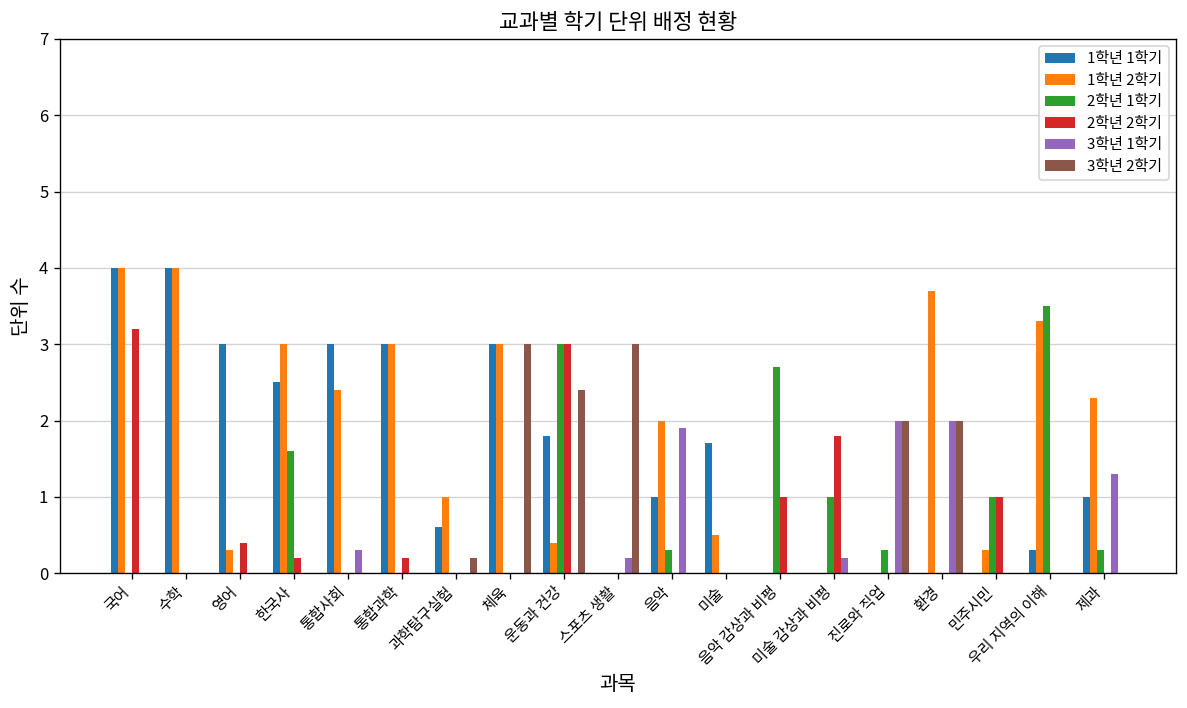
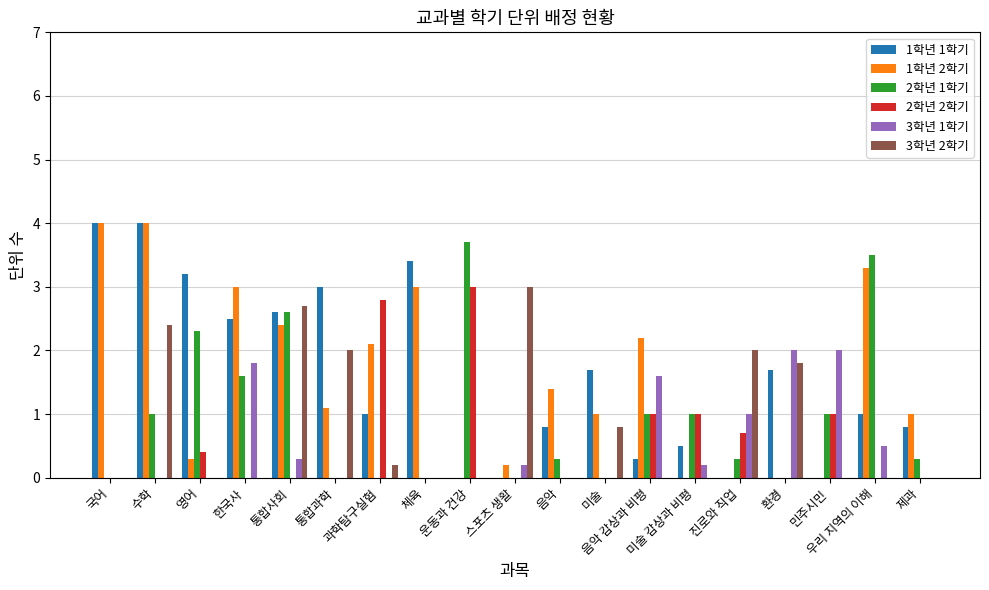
  {
    "1학년 1학기": {
      "국어": 4.0,
      "수학": 4.0,
-     "영어": 3.0,
+     "영어": 3.2,
      "한국사": 2.5,
-     "통합사회": 3.0,
+     "통합사회": 2.6,
      "통합과학": 3.0,
-     "과학탐구실험": 0.6,
-     "체육": 3.0,
-     "운동과 건강": 1.8,
+     "과학탐구실험": 1.0,
+     "체육": 3.4,
+     "운동과 건강": 0.0,
      "스포츠 생활": 0.0,
-     "음악": 1.0,
+     "음악": 0.8,
      "미술": 1.7,
-     "음악 감상과 비평": 0.0,
-     "미술 감상과 비평": 0.0,
+     "음악 감상과 비평": 0.3,
+     "미술 감상과 비평": 0.5,
      "진로와 직업": 0.0,
-     "환경": 0.0,
+     "환경": 1.7,
      "민주시민": 0.0,
-     "우리 지역의 이해": 0.3,
-     "제과": 1.0
+     "우리 지역의 이해": 1.0,
+     "제과": 0.8
    },
    "1학년 2학기": {
      "국어": 4.0,
      "수학": 4.0,
      "영어": 0.3,
      "한국사": 3.0,
      "통합사회": 2.4,
-     "통합과학": 3.0,
-     "과학탐구실험": 1.0,
+     "통합과학": 1.1,
+     "과학탐구실험": 2.1,
      "체육": 3.0,
-     "운동과 건강": 0.4,
-     "스포츠 생활": 0.0,
-     "음악": 2.0,
-     "미술": 0.5,
-     "음악 감상과 비평": 0.0,
+     "운동과 건강": 0.0,
+     "스포츠 생활": 0.2,
+     "음악": 1.4,
+     "미술": 1.0,
+     "음악 감상과 비평": 2.2,
      "미술 감상과 비평": 0.0,
      "진로와 직업": 0.0,
-     "환경": 3.7,
-     "민주시민": 0.3,
+     "환경": 0.0,
+     "민주시민": 0.0,
      "우리 지역의 이해": 3.3,
-     "제과": 2.3
+     "제과": 1.0
    },
    "2학년 1학기": {
      "국어": 0.0,
-     "수학": 0,
-     "영어": 0.0,
+     "수학": 1,
+     "영어": 2.3,
      "한국사": 1.6,
-     "통합사회": 0.0,
+     "통합사회": 2.6,
      "통합과학": 0.0,
      "과학탐구실험": 0.0,
      "체육": 0.0,
-     "운동과 건강": 3.0,
+     "운동과 건강": 3.7,
      "스포츠 생활": 0.0,
      "음악": 0.3,
      "미술": 0.0,
-     "음악 감상과 비평": 2.7,
+     "음악 감상과 비평": 1.0,
      "미술 감상과 비평": 1.0,
      "진로와 직업": 0.3,
      "환경": 0.0,
      "민주시민": 1.0,
      "우리 지역의 이해": 3.5,
      "제과": 0.3
    },
    "2학년 2학기": {
-     "국어": 3.2,
+     "국어": 0.0,
      "수학": 0.0,
      "영어": 0.4,
-     "한국사": 0.2,
+     "한국사": 0.0,
      "통합사회": 0.0,
-     "통합과학": 0.2,
-     "과학탐구실험": 0.0,
+     "통합과학": 0.0,
+     "과학탐구실험": 2.8,
      "체육": 0.0,
      "운동과 건강": 3.0,
      "스포츠 생활": 0.0,
      "음악": 0.0,
      "미술": 0.0,
      "음악 감상과 비평": 1.0,
-     "미술 감상과 비평": 1.8,
-     "진로와 직업": 0.0,
+     "미술 감상과 비평": 1.0,
+     "진로와 직업": 0.7,
      "환경": 0.0,
      "민주시민": 1.0,
      "우리 지역의 이해": 0.0,
      "제과": 0.0
    },
    "3학년 1학기": {
      "국어": 0.0,
      "수학": 0.0,
      "영어": 0.0,
-     "한국사": 0.0,
+     "한국사": 1.8,
      "통합사회": 0.3,
      "통합과학": 0.0,
      "과학탐구실험": 0.0,
      "체육": 0.0,
      "운동과 건강": 0.0,
      "스포츠 생활": 0.2,
-     "음악": 1.9,
+     "음악": 0.0,
      "미술": 0.0,
-     "음악 감상과 비평": 0.0,
+     "음악 감상과 비평": 1.6,
      "미술 감상과 비평": 0.2,
-     "진로와 직업": 2,
+     "진로와 직업": 1,
      "환경": 2.0,
-     "민주시민": 0,
-     "우리 지역의 이해": 0.0,
-     "제과": 1.3
+     "민주시민": 2,
+     "우리 지역의 이해": 0.5,
+     "제과": 0.0
    },
    "3학년 2학기": {
      "국어": 0.0,
-     "수학": 0.0,
+     "수학": 2.4,
      "영어": 0.0,
      "한국사": 0.0,
-     "통합사회": 0.0,
-     "통합과학": 0,
+     "통합사회": 2.7,
+     "통합과학": 2,
      "과학탐구실험": 0.2,
-     "체육": 3,
-     "운동과 건강": 2.4,
+     "체육": 0,
+     "운동과 건강": 0.0,
      "스포츠 생활": 3.0,
      "음악": 0.0,
-     "미술": 0.0,
+     "미술": 0.8,
      "음악 감상과 비평": 0.0,
      "미술 감상과 비평": 0.0,
      "진로와 직업": 2.0,
-     "환경": 2.0,
+     "환경": 1.8,
      "민주시민": 0.0,
      "우리 지역의 이해": 0.0,
      "제과": 0.0
    }
  }
